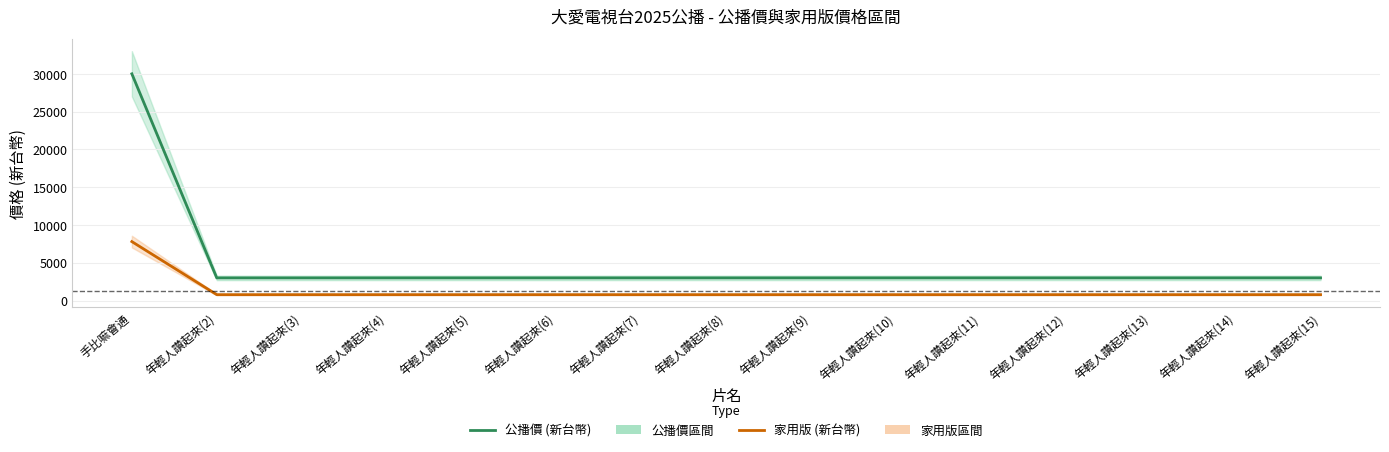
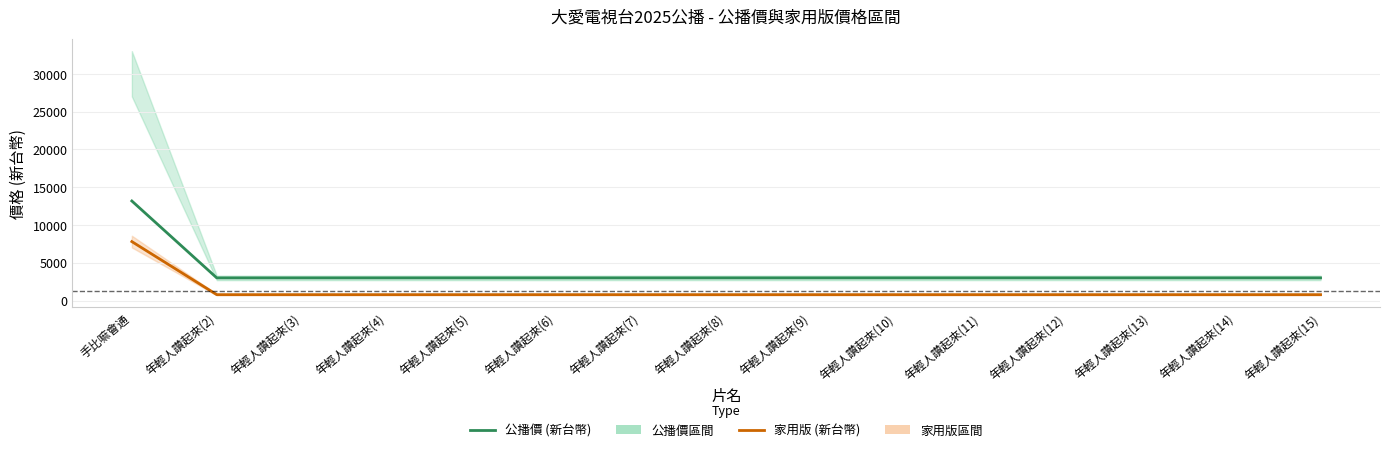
  {
    "公播價 (新台幣)": {
-     "手比嘛會通": 30000
+     "手比嘛會通": 13000
    },
    "家用版 (新台幣)": {
      "手比嘛會通": 8000
    }
  }
